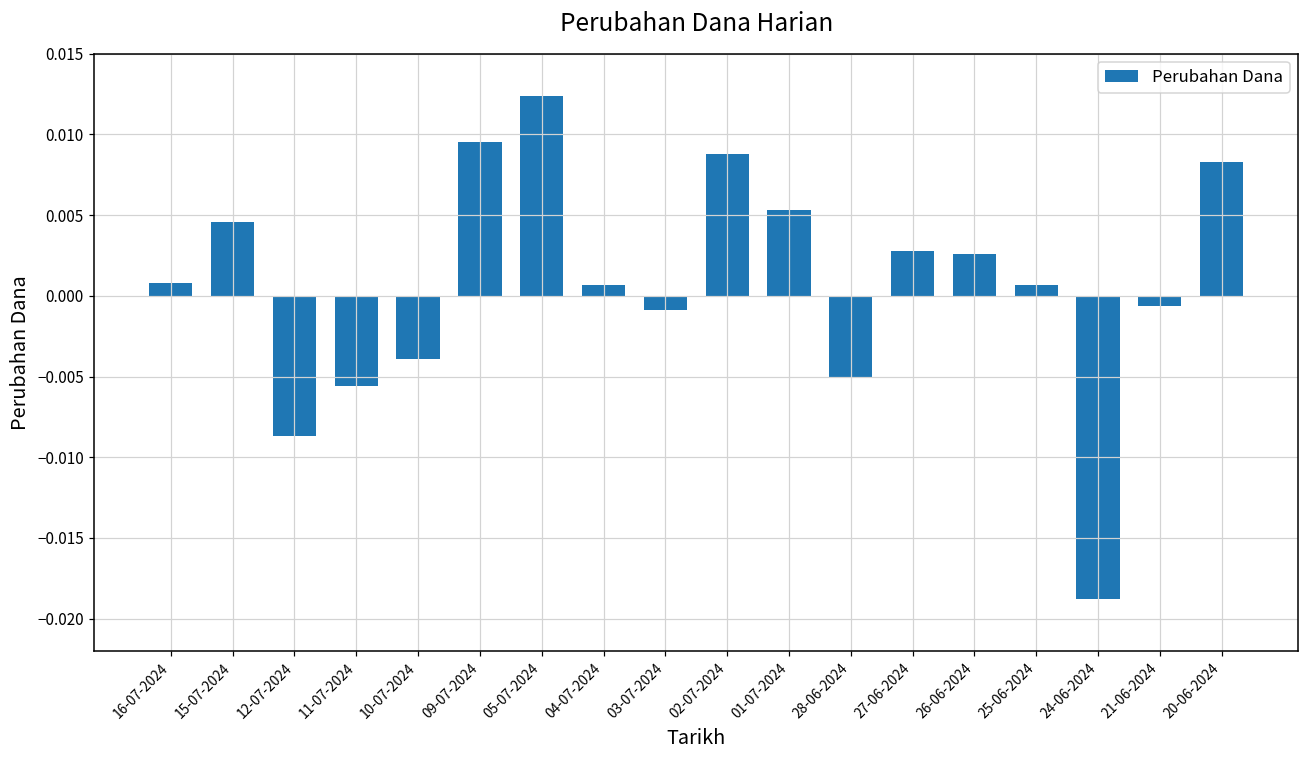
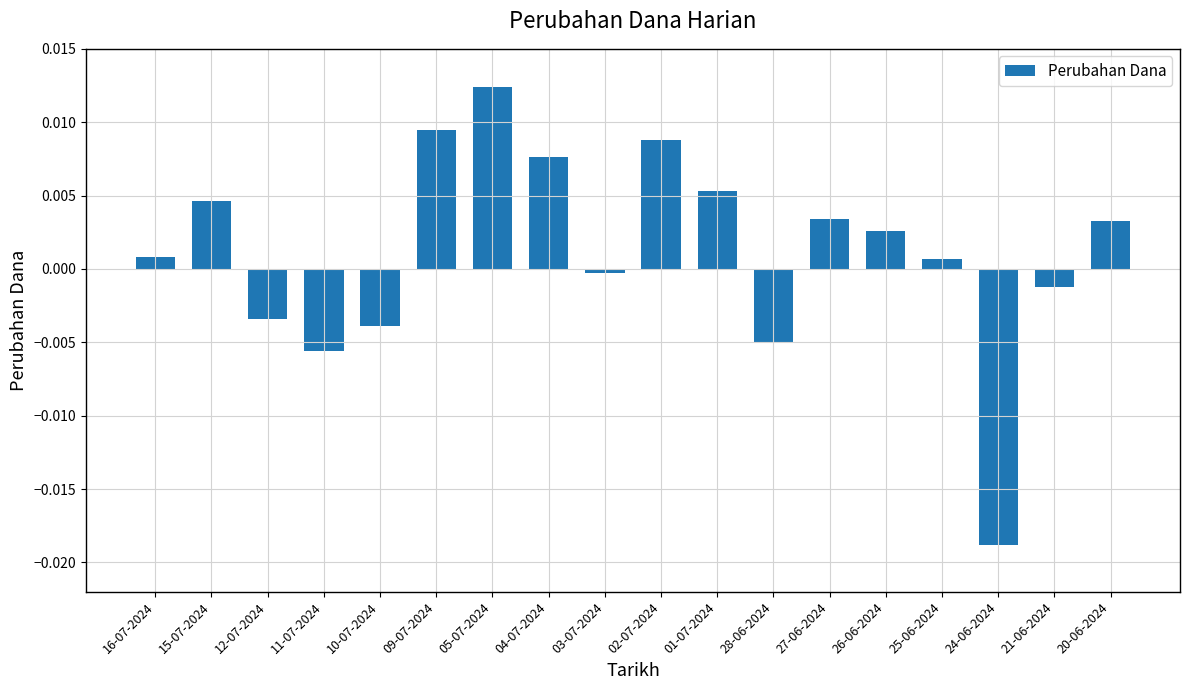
  {
    "16-07-2024": 0.0008,
    "15-07-2024": 0.0046,
-   "12-07-2024": -0.0087,
+   "12-07-2024": -0.0034,
    "11-07-2024": -0.0056,
    "10-07-2024": -0.0039,
    "09-07-2024": 0.0095,
    "05-07-2024": 0.0124,
-   "04-07-2024": 0.0007,
-   "03-07-2024": -0.0009,
+   "04-07-2024": 0.0076,
+   "03-07-2024": -0.0003,
    "02-07-2024": 0.0088,
    "01-07-2024": 0.0053,
    "28-06-2024": -0.0050,
-   "27-06-2024": 0.0028,
+   "27-06-2024": 0.0034,
    "26-06-2024": 0.0026,
    "25-06-2024": 0.0007,
    "24-06-2024": -0.0188,
-   "21-06-2024": -0.0006,
-   "20-06-2024": 0.0083
+   "21-06-2024": -0.0012,
+   "20-06-2024": 0.0033
  }
